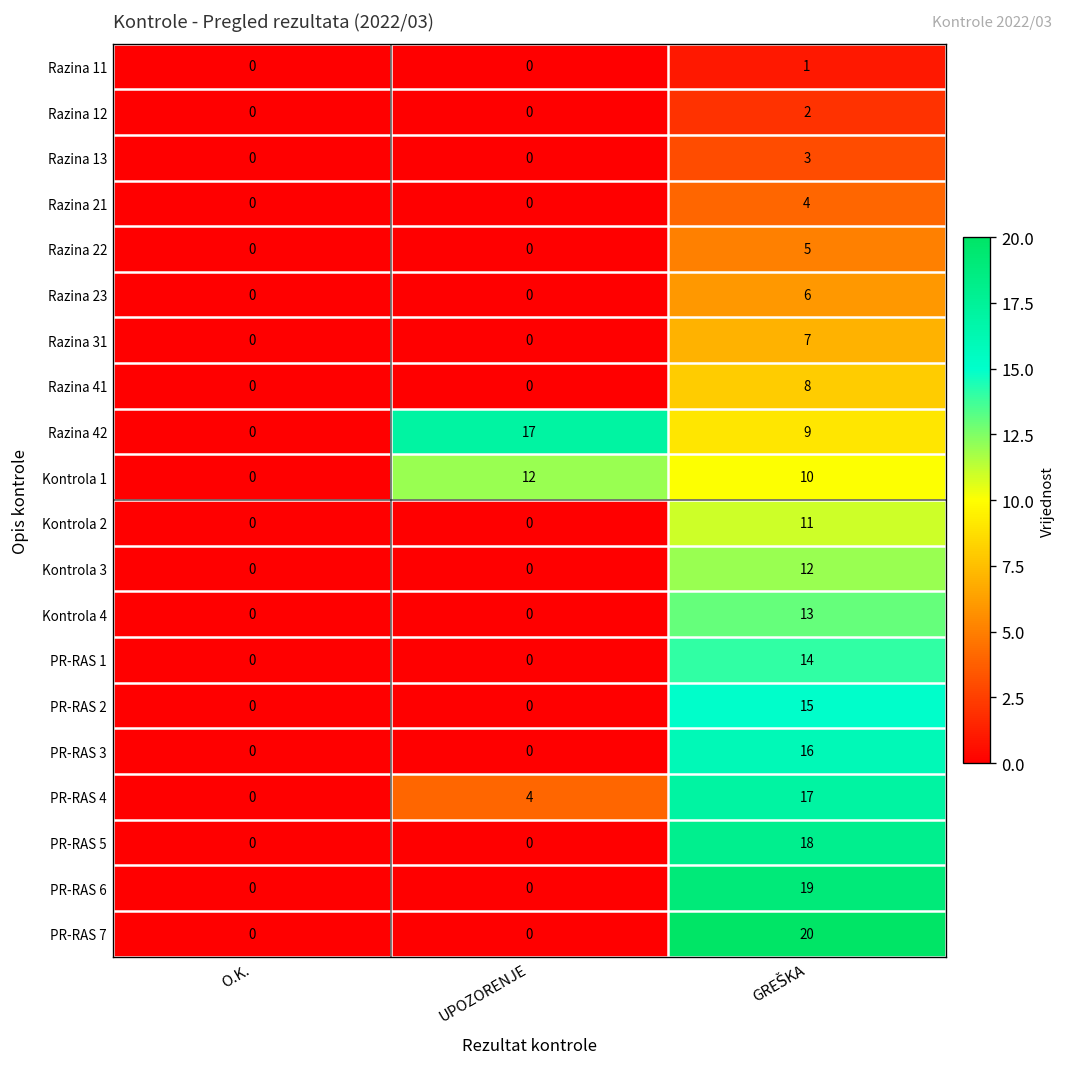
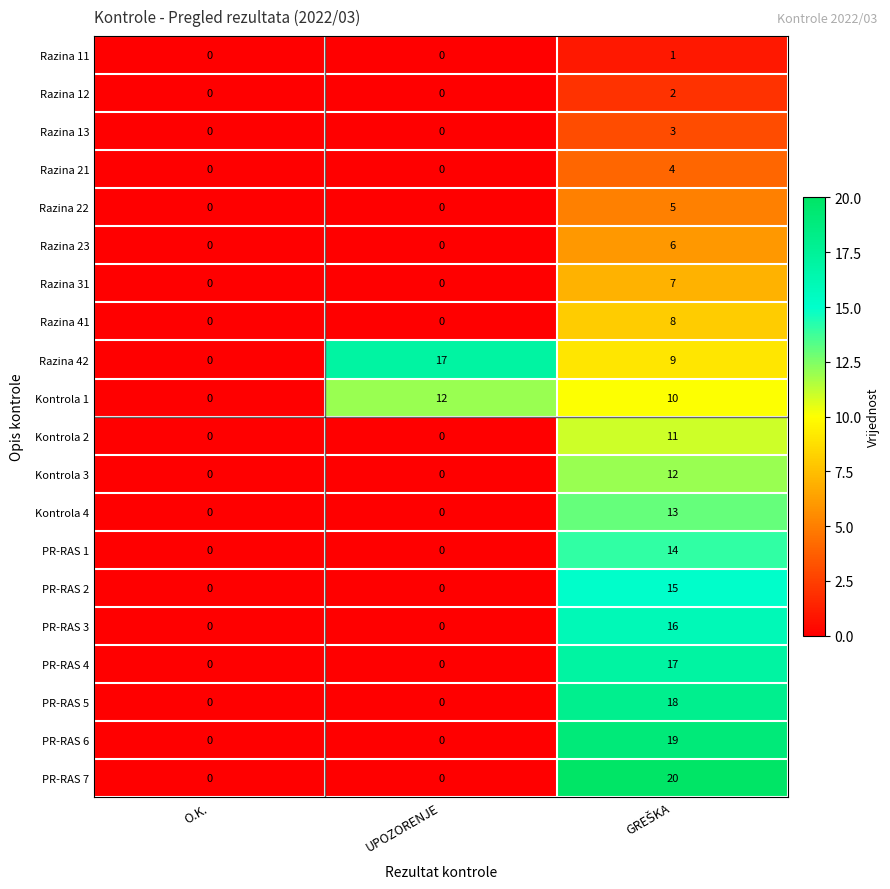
  {
    "Razina 11": {
      "O.K.": 0,
      "UPOZORENJE": 0,
      "GREŠKA": 1
    },
    "Razina 12": {
      "O.K.": 0,
      "UPOZORENJE": 0,
      "GREŠKA": 2
    },
    "Razina 13": {
      "O.K.": 0,
      "UPOZORENJE": 0,
      "GREŠKA": 3
    },
    "Razina 21": {
      "O.K.": 0,
      "UPOZORENJE": 0,
      "GREŠKA": 4
    },
    "Razina 22": {
      "O.K.": 0,
      "UPOZORENJE": 0,
      "GREŠKA": 5
    },
    "Razina 23": {
      "O.K.": 0,
      "UPOZORENJE": 0,
      "GREŠKA": 6
    },
    "Razina 31": {
      "O.K.": 0,
      "UPOZORENJE": 0,
      "GREŠKA": 7
    },
    "Razina 41": {
      "O.K.": 0,
      "UPOZORENJE": 0,
      "GREŠKA": 8
    },
    "Razina 42": {
      "O.K.": 0,
      "UPOZORENJE": 17,
      "GREŠKA": 9
    },
    "Kontrola 1": {
      "O.K.": 0,
      "UPOZORENJE": 12,
      "GREŠKA": 10
    },
    "Kontrola 2": {
      "O.K.": 0,
      "UPOZORENJE": 0,
      "GREŠKA": 11
    },
    "Kontrola 3": {
      "O.K.": 0,
      "UPOZORENJE": 0,
      "GREŠKA": 12
    },
    "Kontrola 4": {
      "O.K.": 0,
      "UPOZORENJE": 0,
      "GREŠKA": 13
    },
    "PR-RAS 1": {
      "O.K.": 0,
      "UPOZORENJE": 0,
      "GREŠKA": 14
    },
    "PR-RAS 2": {
      "O.K.": 0,
      "UPOZORENJE": 0,
      "GREŠKA": 15
    },
    "PR-RAS 3": {
      "O.K.": 0,
      "UPOZORENJE": 0,
      "GREŠKA": 16
    },
    "PR-RAS 4": {
      "O.K.": 0,
-     "UPOZORENJE": 4,
+     "UPOZORENJE": 0,
      "GREŠKA": 17
    },
    "PR-RAS 5": {
      "O.K.": 0,
      "UPOZORENJE": 0,
      "GREŠKA": 18
    },
    "PR-RAS 6": {
      "O.K.": 0,
      "UPOZORENJE": 0,
      "GREŠKA": 19
    },
    "PR-RAS 7": {
      "O.K.": 0,
      "UPOZORENJE": 0,
      "GREŠKA": 20
    }
  }
